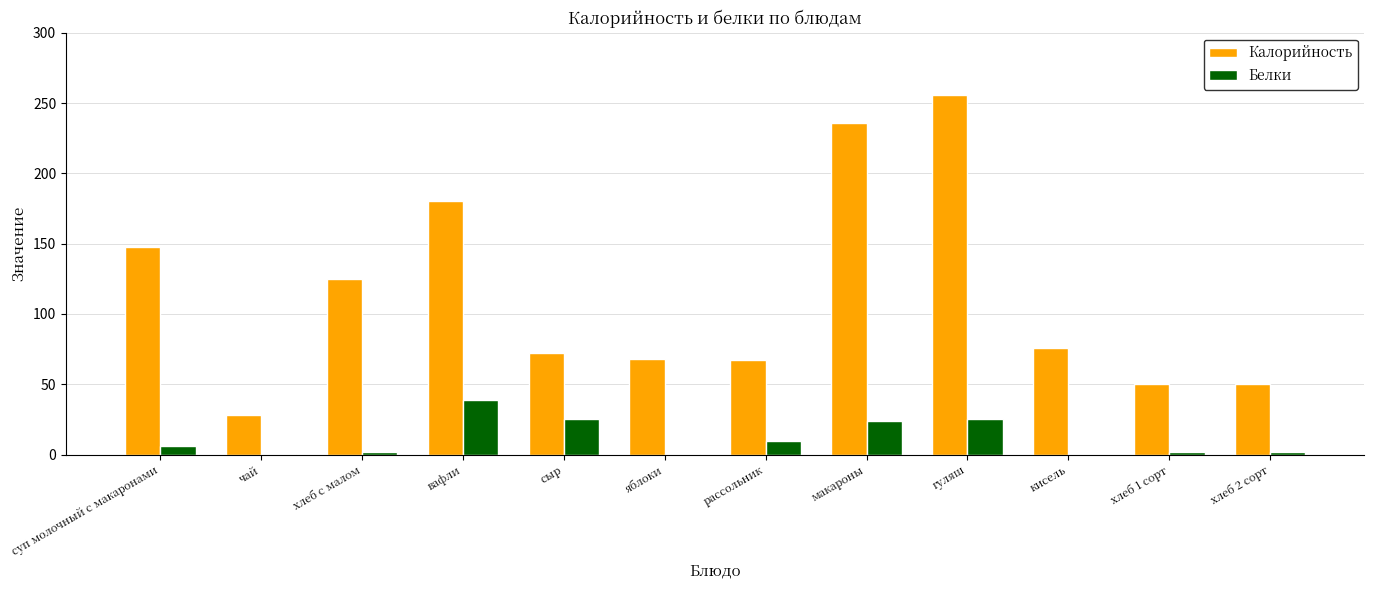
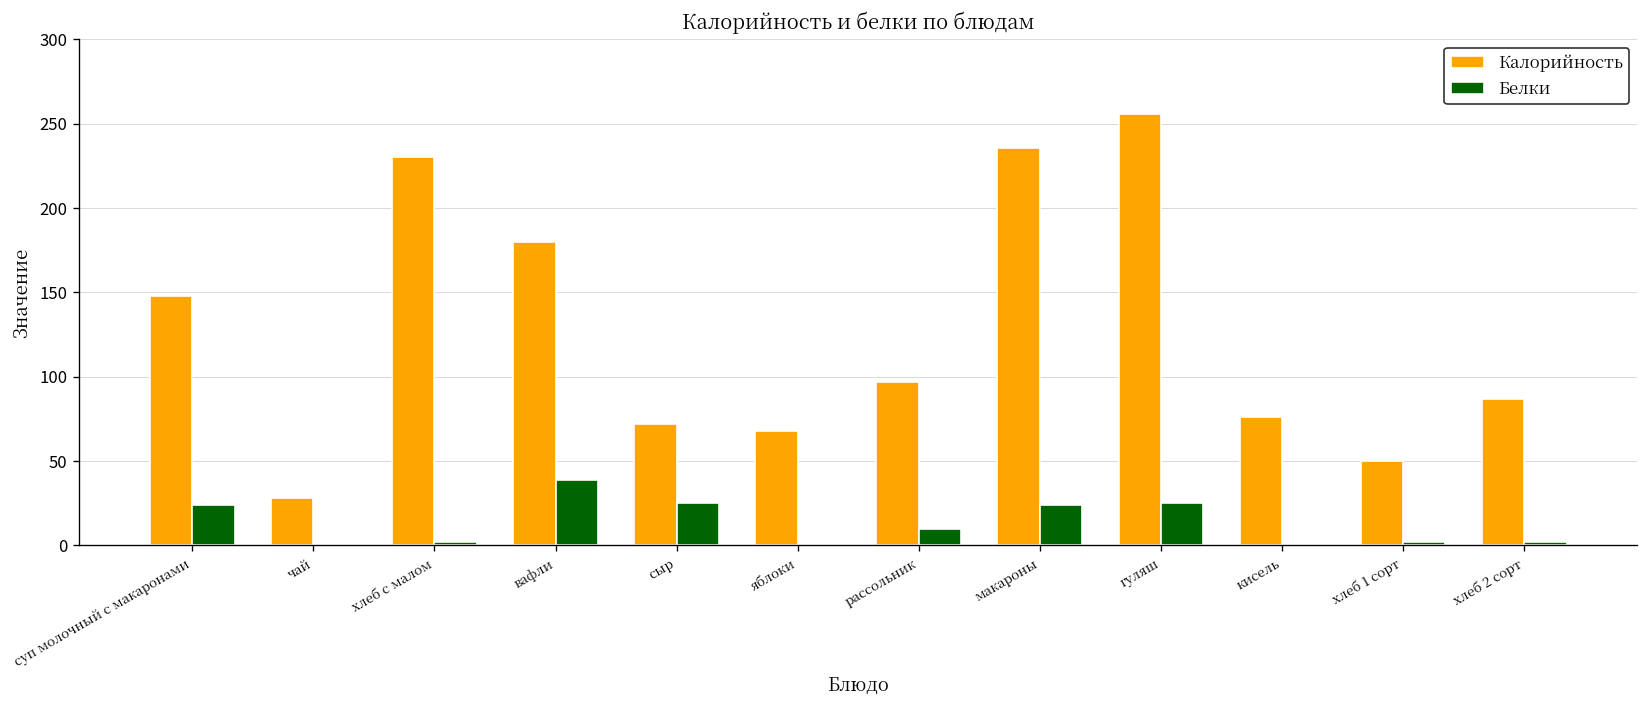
  {
    "Калорийность": {
      "суп молочный с макаронами": 148,
      "чай": 28,
-     "хлеб с малом": 125,
+     "хлеб с малом": 230,
      "вафли": 180,
      "сыр": 72,
      "яблоки": 68,
-     "рассольник": 67,
+     "рассольник": 97,
      "макароны": 236,
      "гуляш": 256,
      "кисель": 76,
      "хлеб 1 сорт": 50,
-     "хлеб 2 сорт": 50
+     "хлеб 2 сорт": 87
    },
    "Белки": {
-     "суп молочный с макаронами": 6,
+     "суп молочный с макаронами": 24,
      "хлеб с малом": 2,
      "вафли": 39,
      "сыр": 25,
      "рассольник": 9,
      "макароны": 24,
      "гуляш": 25,
      "кисель": 0,
      "хлеб 1 сорт": 2,
      "хлеб 2 сорт": 2
    }
  }
